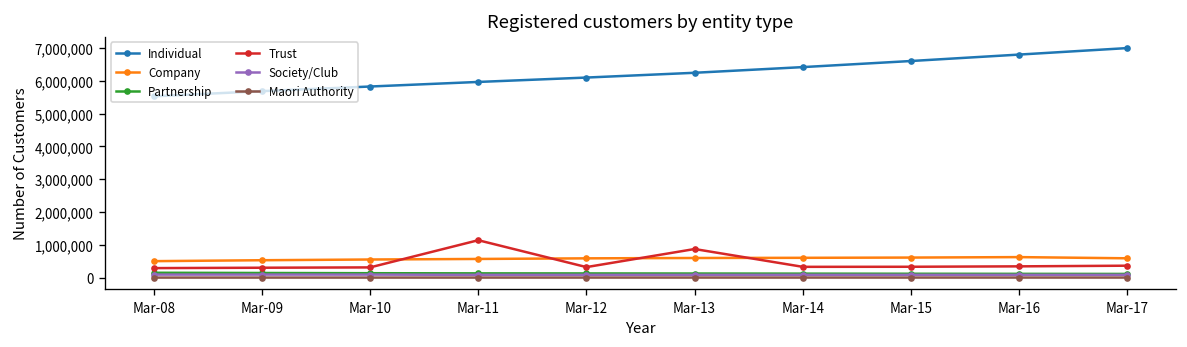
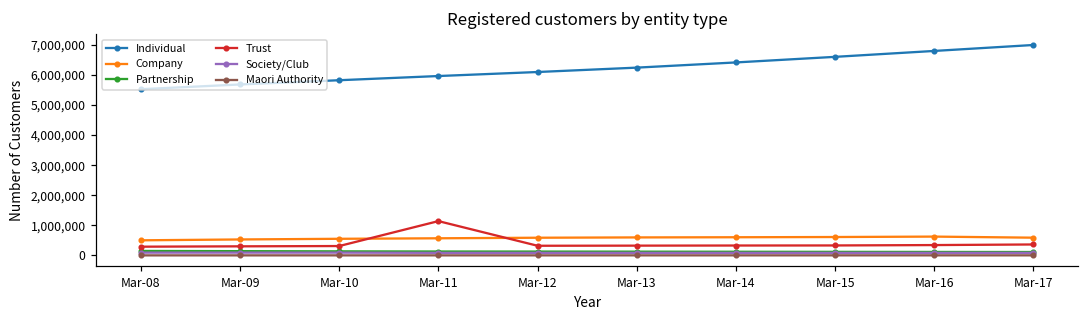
  {
    "Individual": {
      "Mar-10": "5,800,000",
      "Mar-11": "6,000,000",
      "Mar-12": "6,100,000",
      "Mar-13": "6,200,000",
      "Mar-14": "6,400,000",
      "Mar-15": "6,600,000",
      "Mar-16": "6,800,000",
      "Mar-17": "7,000,000"
    },
    "Company": {
      "Mar-08": "500,000",
      "Mar-09": "500,000",
      "Mar-10": "600,000",
      "Mar-11": "600,000",
      "Mar-12": "600,000",
      "Mar-13": "600,000",
      "Mar-14": "600,000",
      "Mar-15": "600,000",
      "Mar-16": "600,000",
      "Mar-17": "600,000"
    },
    "Trust": {
      "Mar-08": "300,000",
      "Mar-09": "300,000",
      "Mar-10": "300,000",
      "Mar-11": "1,100,000",
      "Mar-12": "300,000",
-     "Mar-13": "900,000",
+     "Mar-13": "300,000",
      "Mar-14": "300,000",
      "Mar-15": "300,000",
      "Mar-16": "300,000",
      "Mar-17": "400,000"
    }
  }
